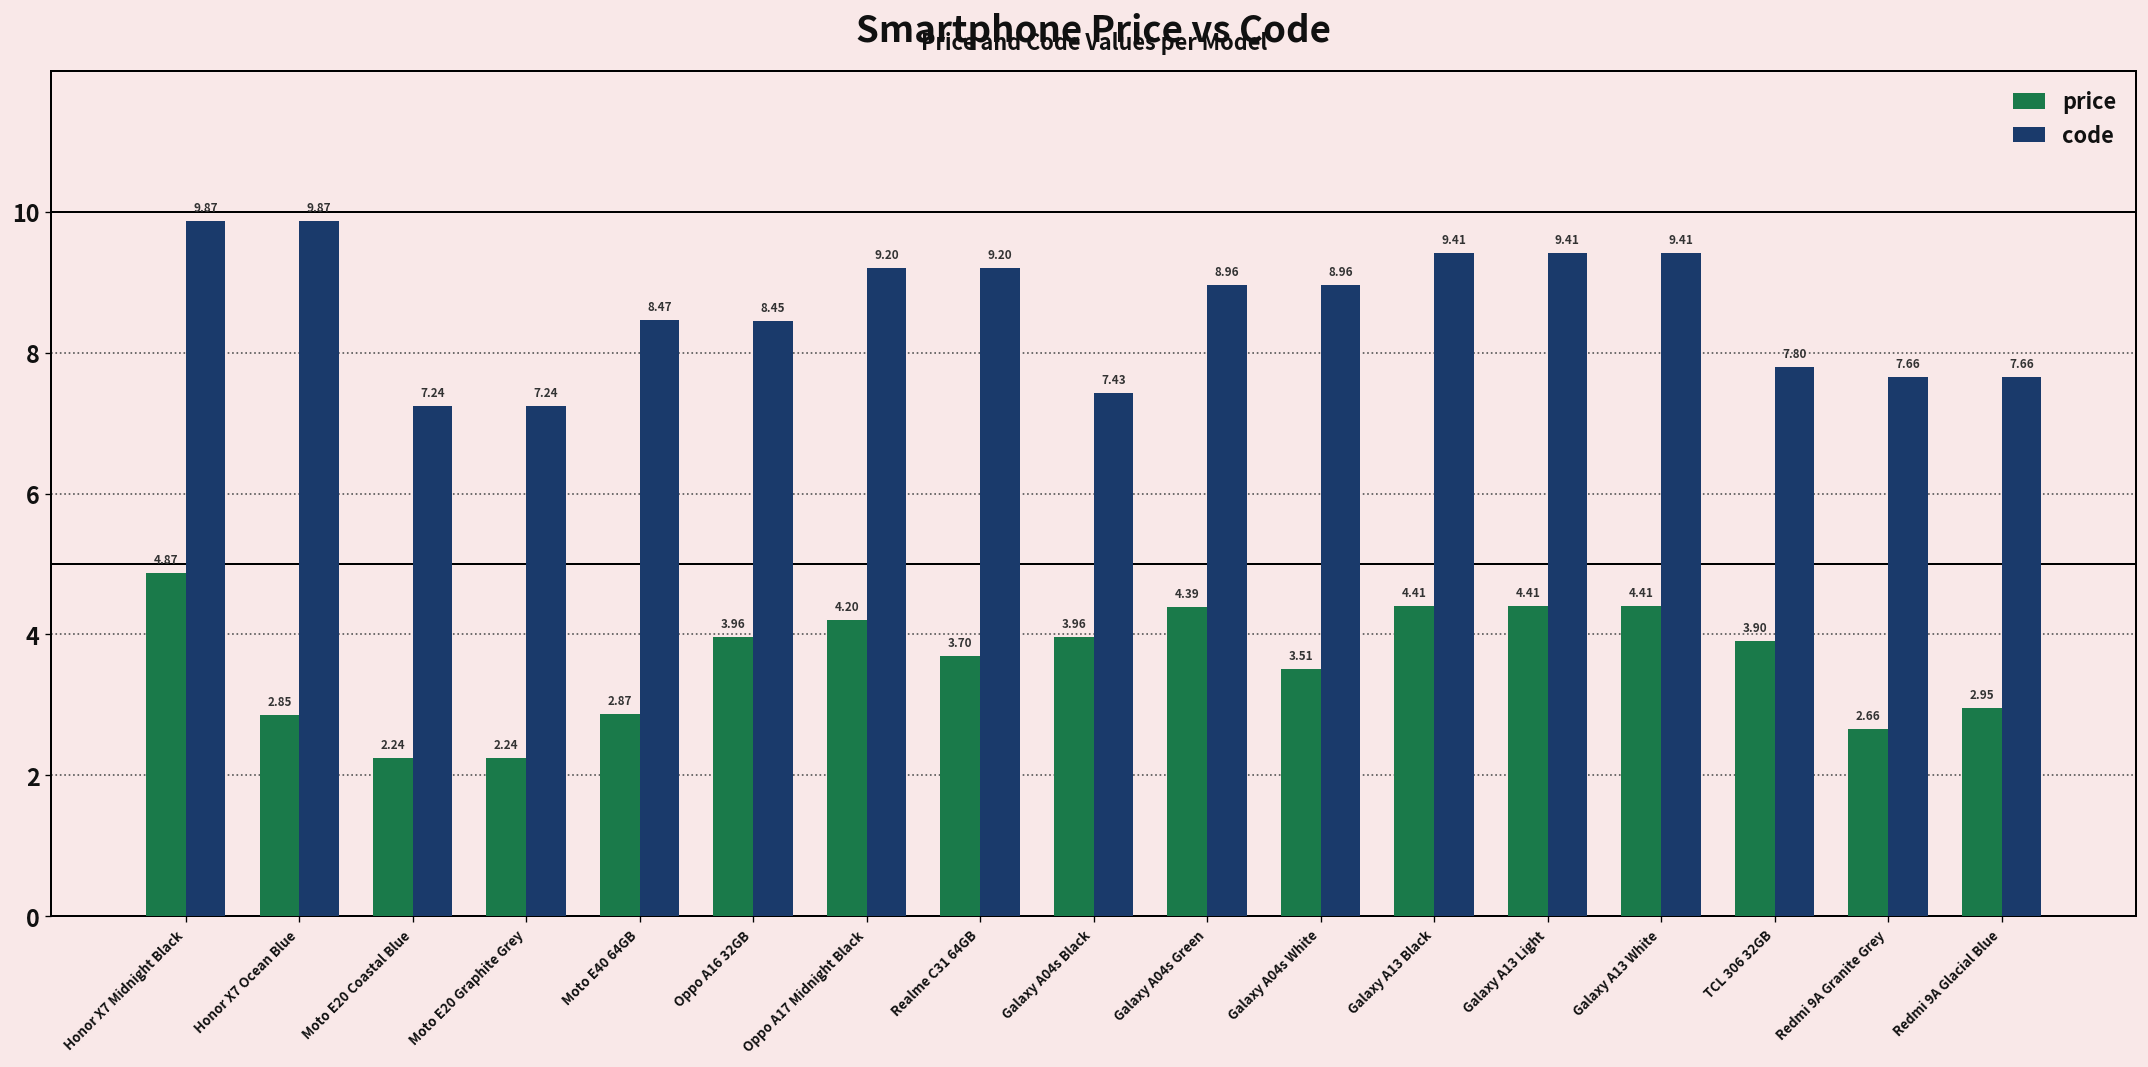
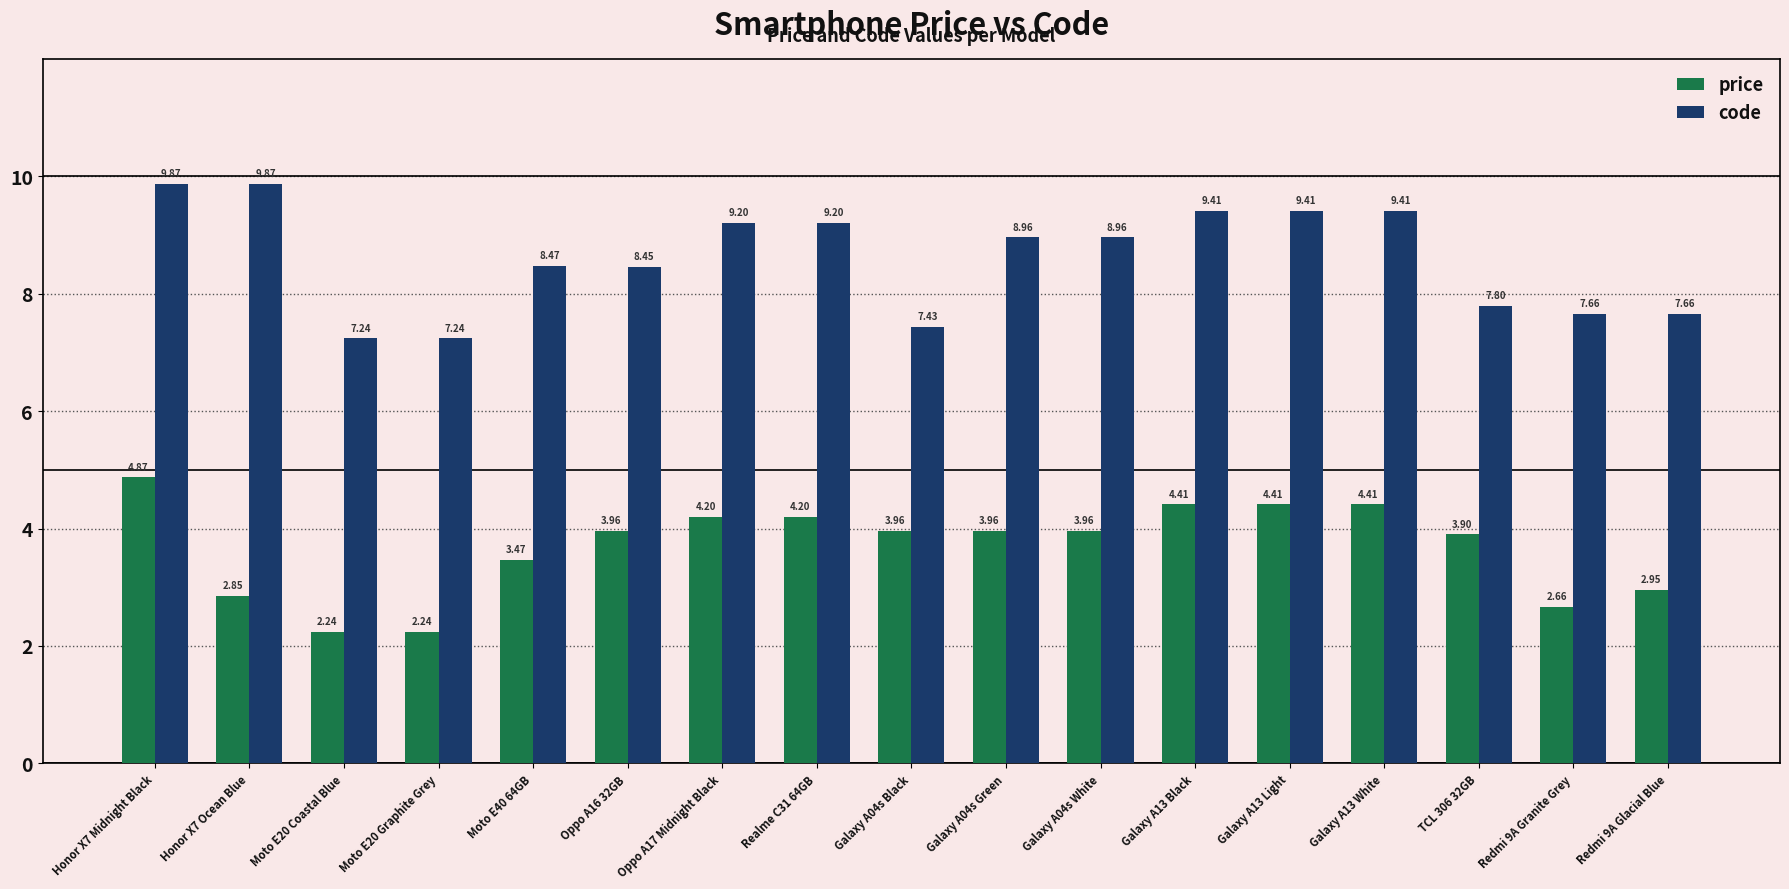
  {
    "price": {
      "Honor X7 Midnight Black": 4.87,
      "Honor X7 Ocean Blue": 2.85,
      "Moto E20 Coastal Blue": 2.24,
      "Moto E20 Graphite Grey": 2.24,
-     "Moto E40 64GB": 2.87,
+     "Moto E40 64GB": 3.47,
      "Oppo A16 32GB": 3.96,
      "Oppo A17 Midnight Black": 4.20,
-     "Realme C31 64GB": 3.70,
+     "Realme C31 64GB": 4.20,
      "Galaxy A04s Black": 3.96,
-     "Galaxy A04s Green": 4.39,
-     "Galaxy A04s White": 3.51,
+     "Galaxy A04s Green": 3.96,
+     "Galaxy A04s White": 3.96,
      "Galaxy A13 Black": 4.41,
      "Galaxy A13 Light": 4.41,
      "Galaxy A13 White": 4.41,
      "TCL 306 32GB": 3.90,
      "Redmi 9A Granite Grey": 2.66,
      "Redmi 9A Glacial Blue": 2.95
    },
    "code": {
      "Honor X7 Midnight Black": 9.87,
      "Honor X7 Ocean Blue": 9.87,
      "Moto E20 Coastal Blue": 7.24,
      "Moto E20 Graphite Grey": 7.24,
      "Moto E40 64GB": 8.47,
      "Oppo A16 32GB": 8.45,
      "Oppo A17 Midnight Black": 9.20,
      "Realme C31 64GB": 9.20,
      "Galaxy A04s Black": 7.43,
      "Galaxy A04s Green": 8.96,
      "Galaxy A04s White": 8.96,
      "Galaxy A13 Black": 9.41,
      "Galaxy A13 Light": 9.41,
      "Galaxy A13 White": 9.41,
      "TCL 306 32GB": 7.80,
      "Redmi 9A Granite Grey": 7.66,
      "Redmi 9A Glacial Blue": 7.66
    }
  }
